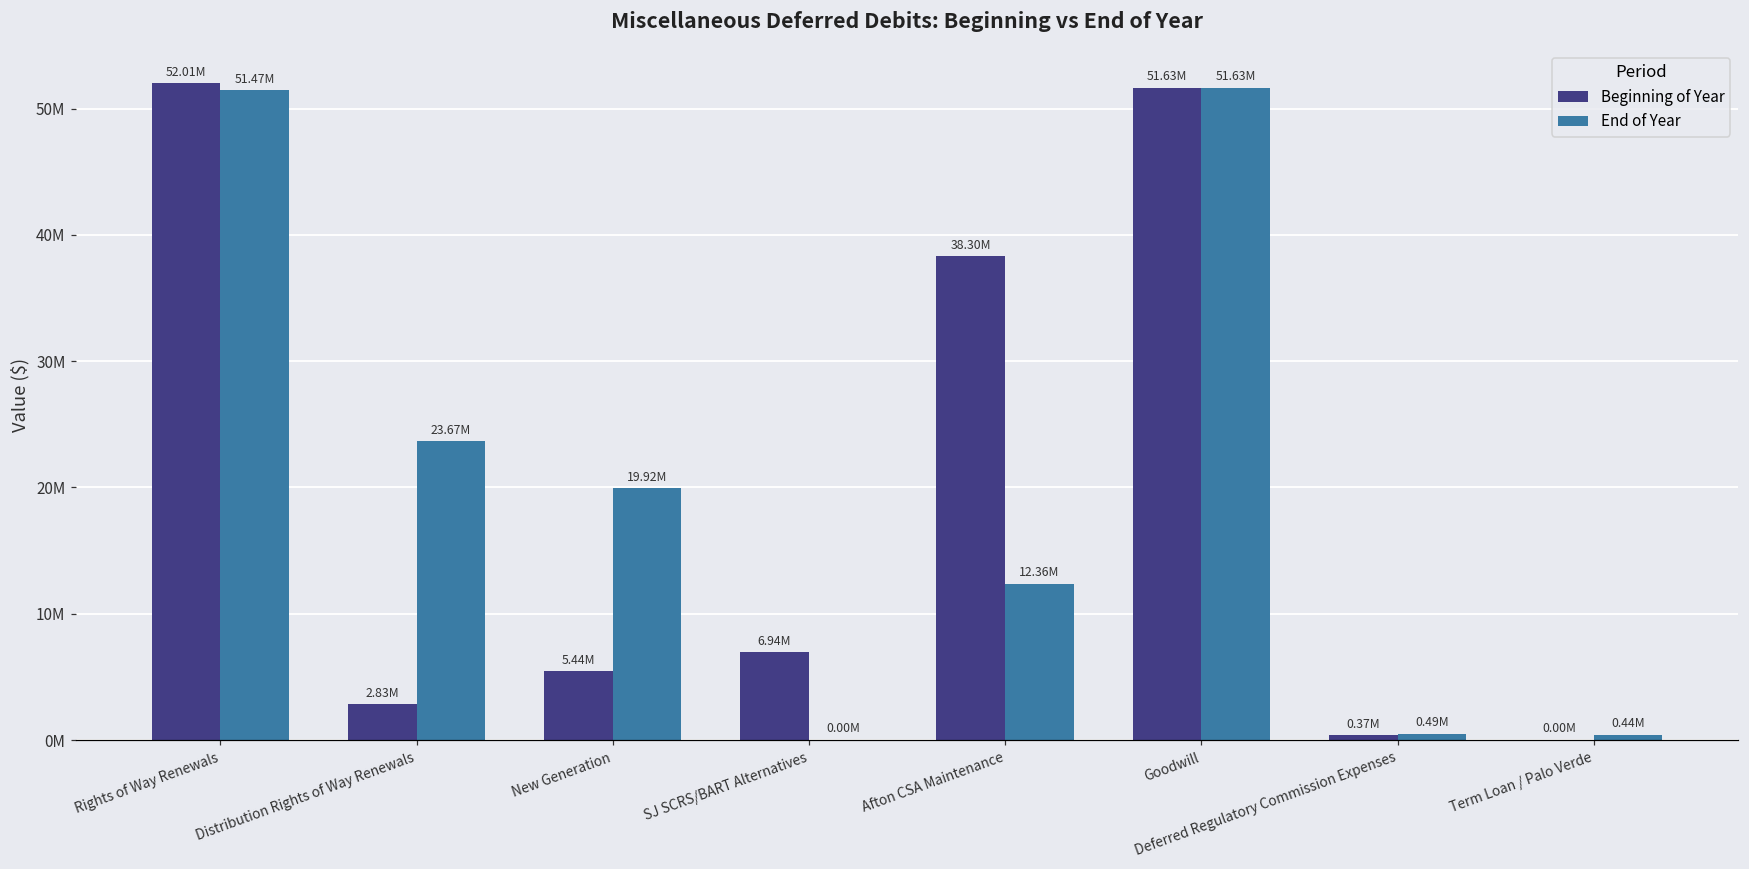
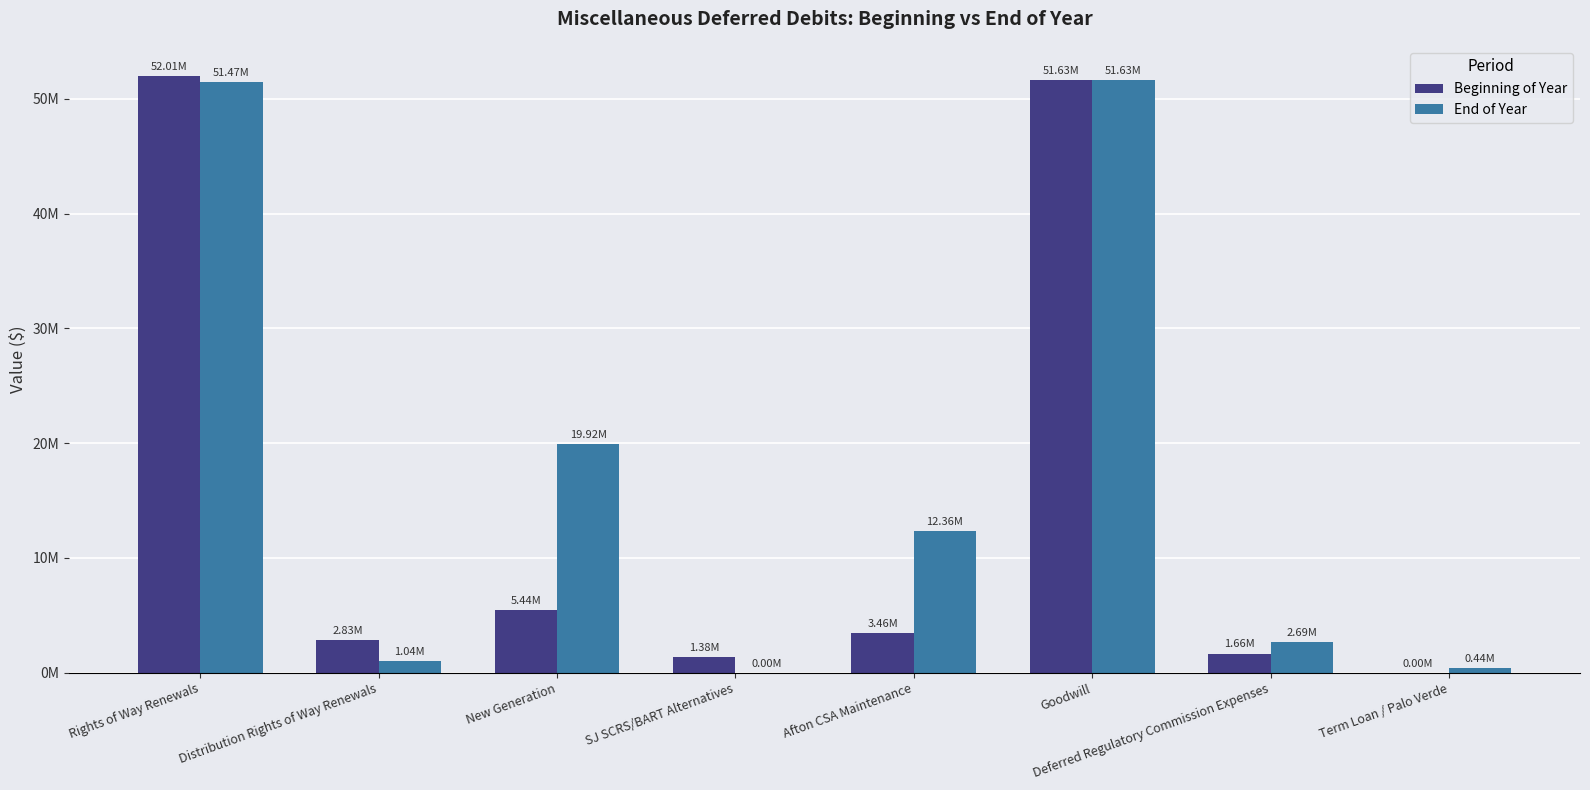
  {
    "Beginning of Year": {
      "Rights of Way Renewals": "52.01M",
      "Distribution Rights of Way Renewals": "2.83M",
      "New Generation": "5.44M",
-     "SJ SCRS/BART Alternatives": "6.94M",
-     "Afton CSA Maintenance": "38.30M",
+     "SJ SCRS/BART Alternatives": "1.38M",
+     "Afton CSA Maintenance": "3.46M",
      "Goodwill": "51.63M",
-     "Deferred Regulatory Commission Expenses": "0.37M"
+     "Deferred Regulatory Commission Expenses": "1.66M"
    },
    "End of Year": {
      "Rights of Way Renewals": "51.47M",
-     "Distribution Rights of Way Renewals": "23.67M",
+     "Distribution Rights of Way Renewals": "1.04M",
      "New Generation": "19.92M",
      "SJ SCRS/BART Alternatives": "0.00M",
      "Afton CSA Maintenance": "12.36M",
      "Goodwill": "51.63M",
-     "Deferred Regulatory Commission Expenses": "0.49M",
+     "Deferred Regulatory Commission Expenses": "2.69M",
      "Term Loan / Palo Verde": "0.44M"
    }
  }
